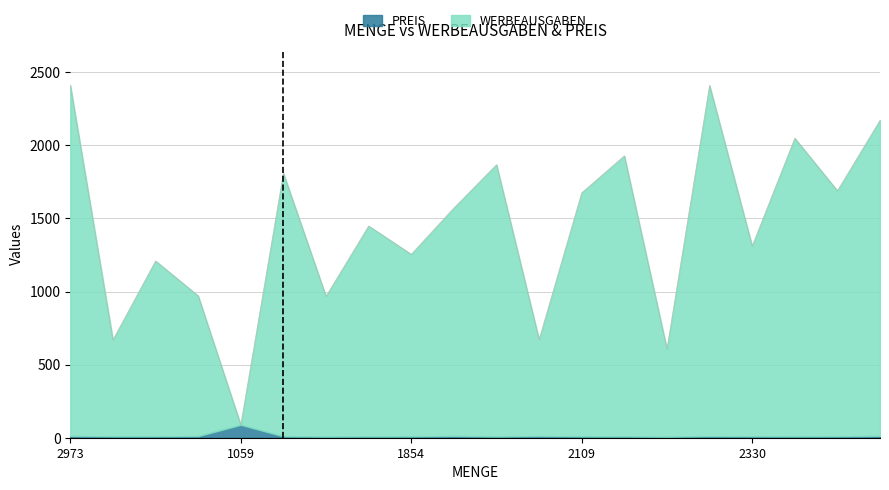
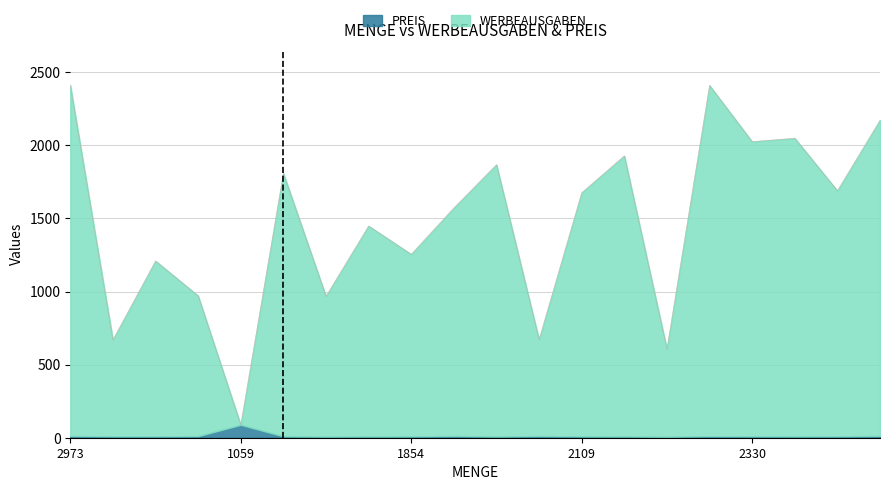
  {
    "WERBEAUSGABEN": {
      "2973": 2400,
      "1854": 1250,
      "2109": 1670,
-     "2330": 1300
+     "2330": 2020
    }
  }
